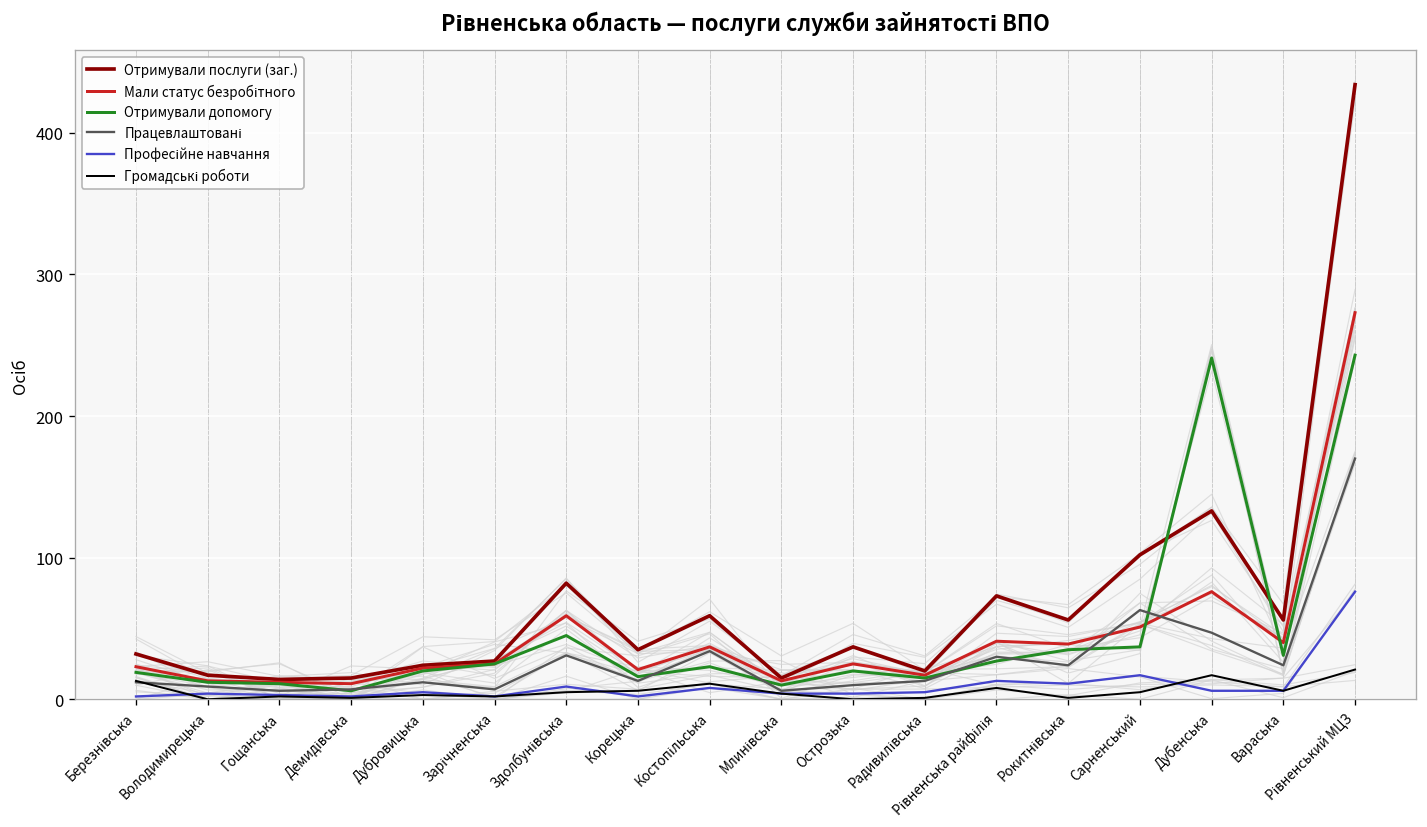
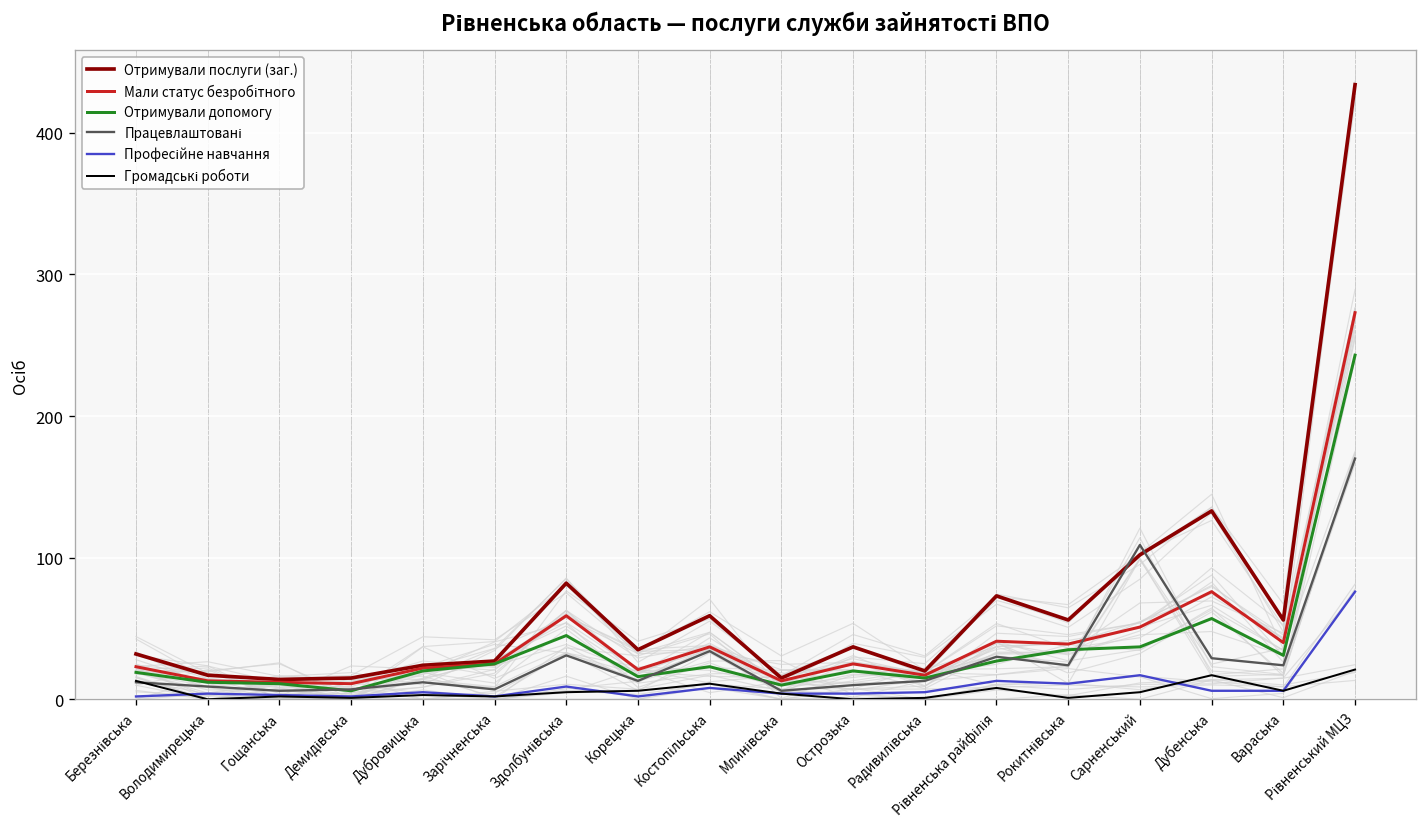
  {
    "Отримували послуги (заг.)": {
      "Костопільська": 59
    },
    "Мали статус безробітного": {
      "Вараська": 40
    },
    "Отримували допомогу": {
      "Здолбунівська": 45,
      "Рівненська райфілія": 27,
-     "Дубенська": 241,
+     "Дубенська": 57,
      "Рівненський МЦЗ": 243
    },
    "Працевлаштовані": {
-     "Сарненський": 63,
-     "Дубенська": 47
+     "Сарненський": 109,
+     "Дубенська": 29
    },
    "Професійне навчання": {
      "Радивилівська": 5,
      "Рівненська райфілія": 13,
      "Дубенська": 6
    }
  }
